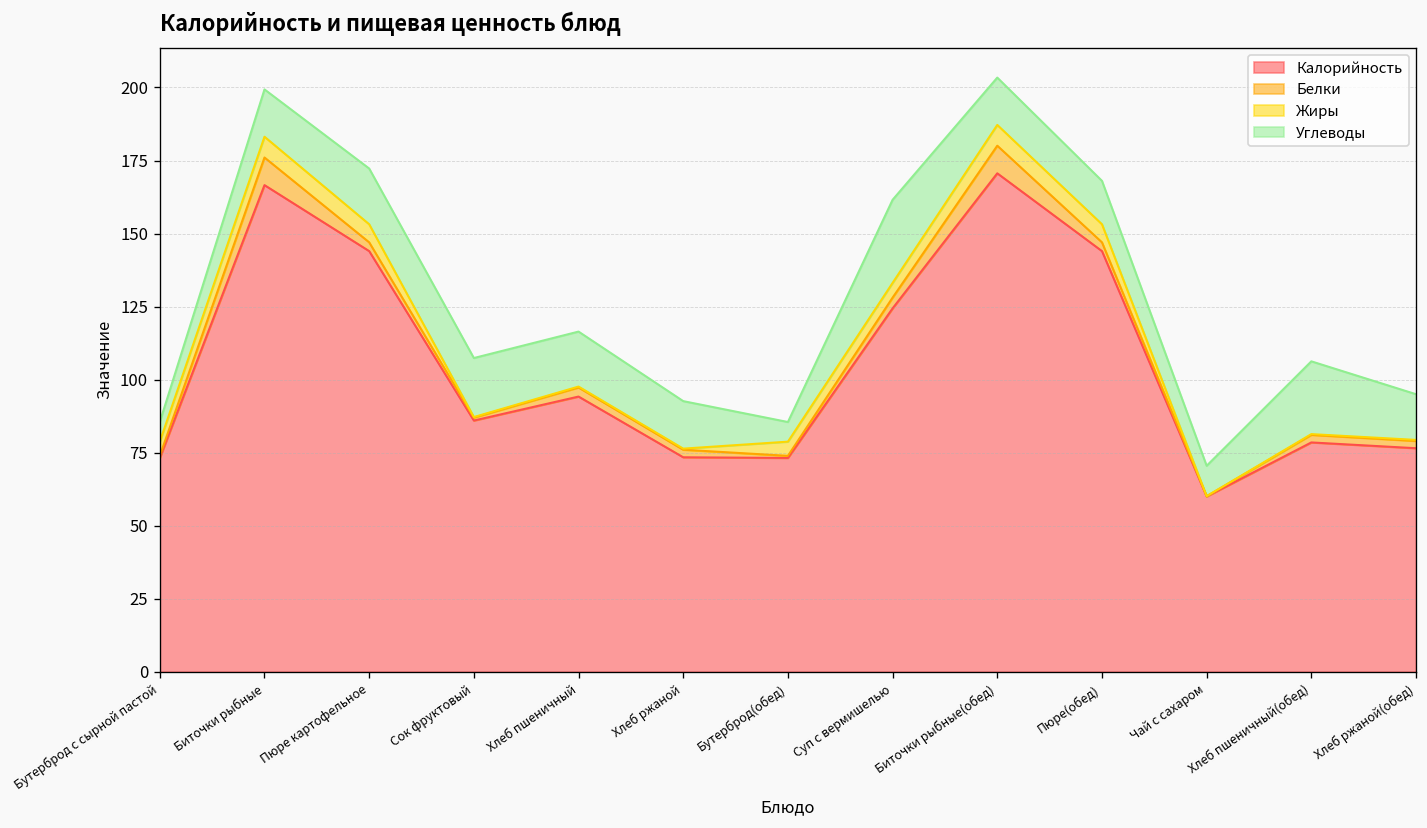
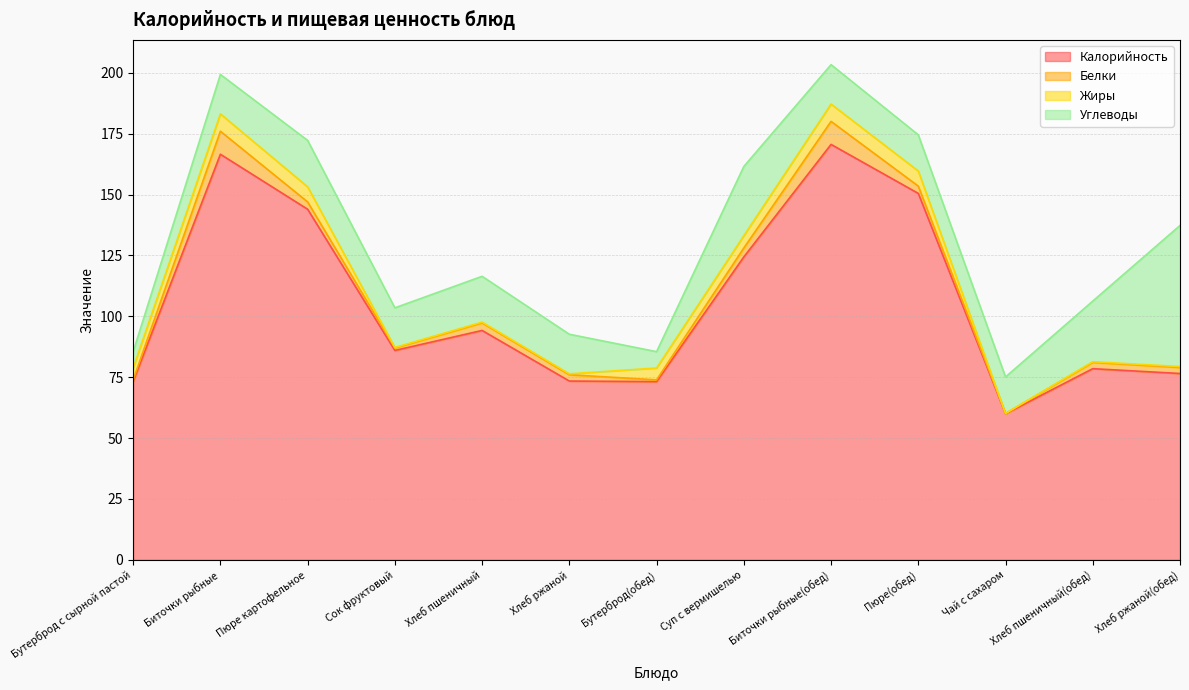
  {
    "Калорийность": {
      "Биточки рыбные": 167,
      "Пюре картофельное": 144,
      "Хлеб пшеничный": 94,
      "Хлеб ржаной": 73,
      "Суп с вермишелью": 124,
      "Биточки рыбные(обед)": 171,
-     "Пюре(обед)": 144,
+     "Пюре(обед)": 151,
      "Хлеб пшеничный(обед)": 79,
      "Хлеб ржаной(обед)": 77
    },
    "Углеводы": {
      "Бутерброд с сырной пастой": 7,
      "Биточки рыбные": 16,
      "Пюре картофельное": 19,
-     "Сок фруктовый": 20,
+     "Сок фруктовый": 16,
      "Хлеб пшеничный": 19,
      "Хлеб ржаной": 16,
      "Бутерброд(обед)": 7,
      "Суп с вермишелью": 28,
      "Биточки рыбные(обед)": 16,
      "Пюре(обед)": 15,
-     "Чай с сахаром": 10,
+     "Чай с сахаром": 15,
      "Хлеб пшеничный(обед)": 25,
-     "Хлеб ржаной(обед)": 16
+     "Хлеб ржаной(обед)": 58
    }
  }
